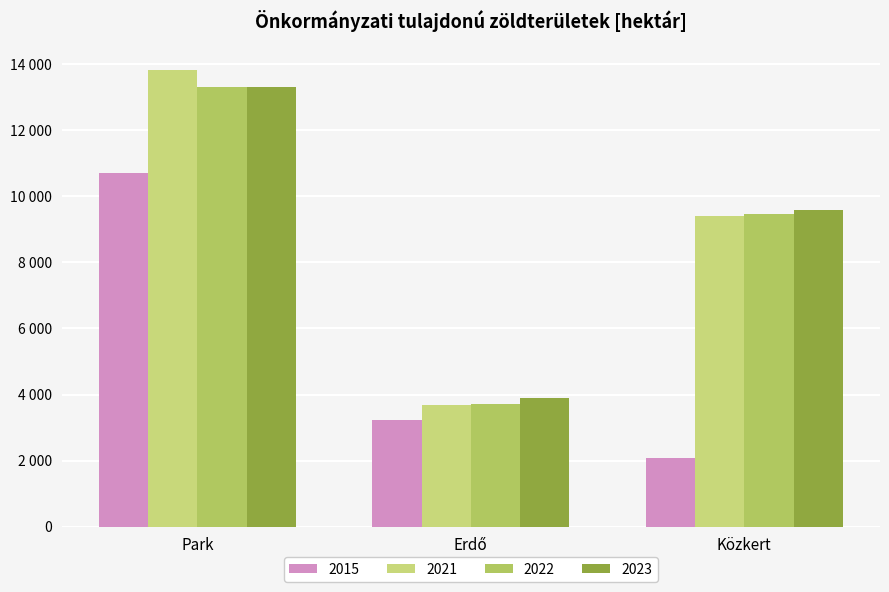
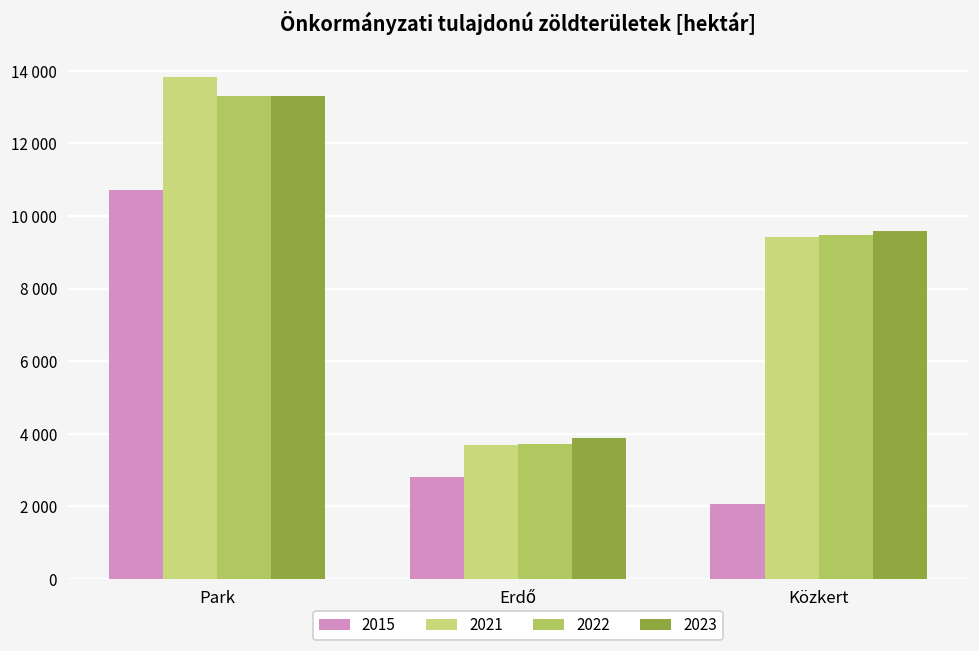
  {
    "2015": {
      "Park": 10700,
-     "Erdő": 3200,
+     "Erdő": 2800,
      "Közkert": 2100
    }
  }
